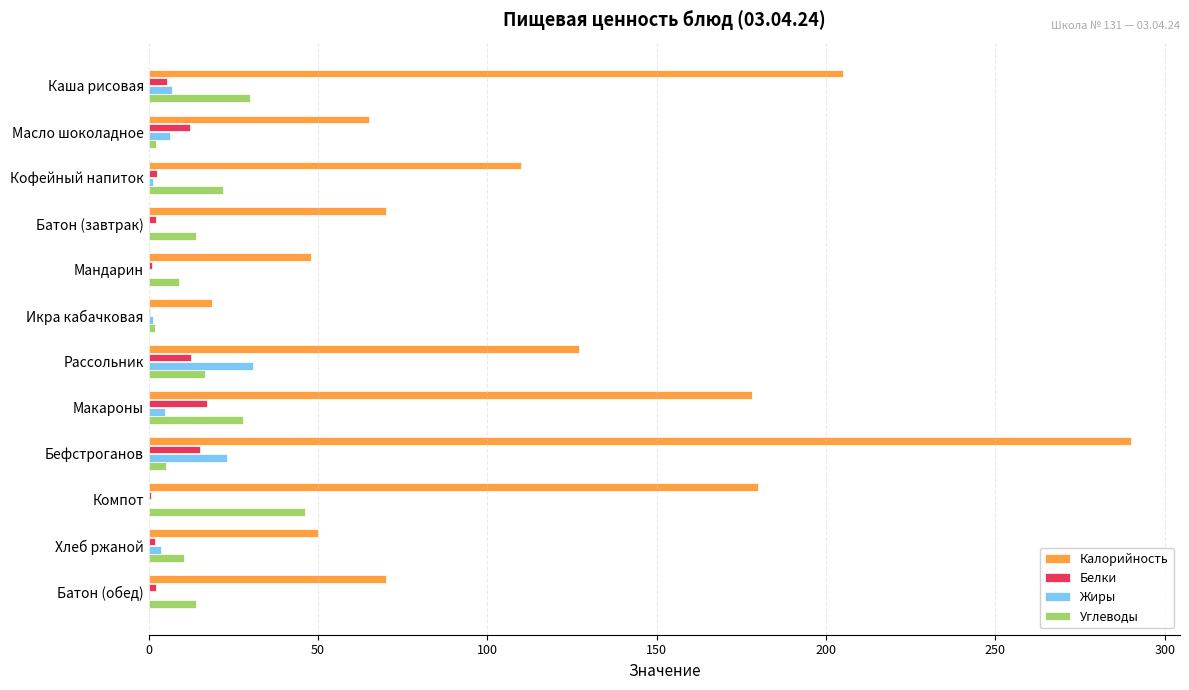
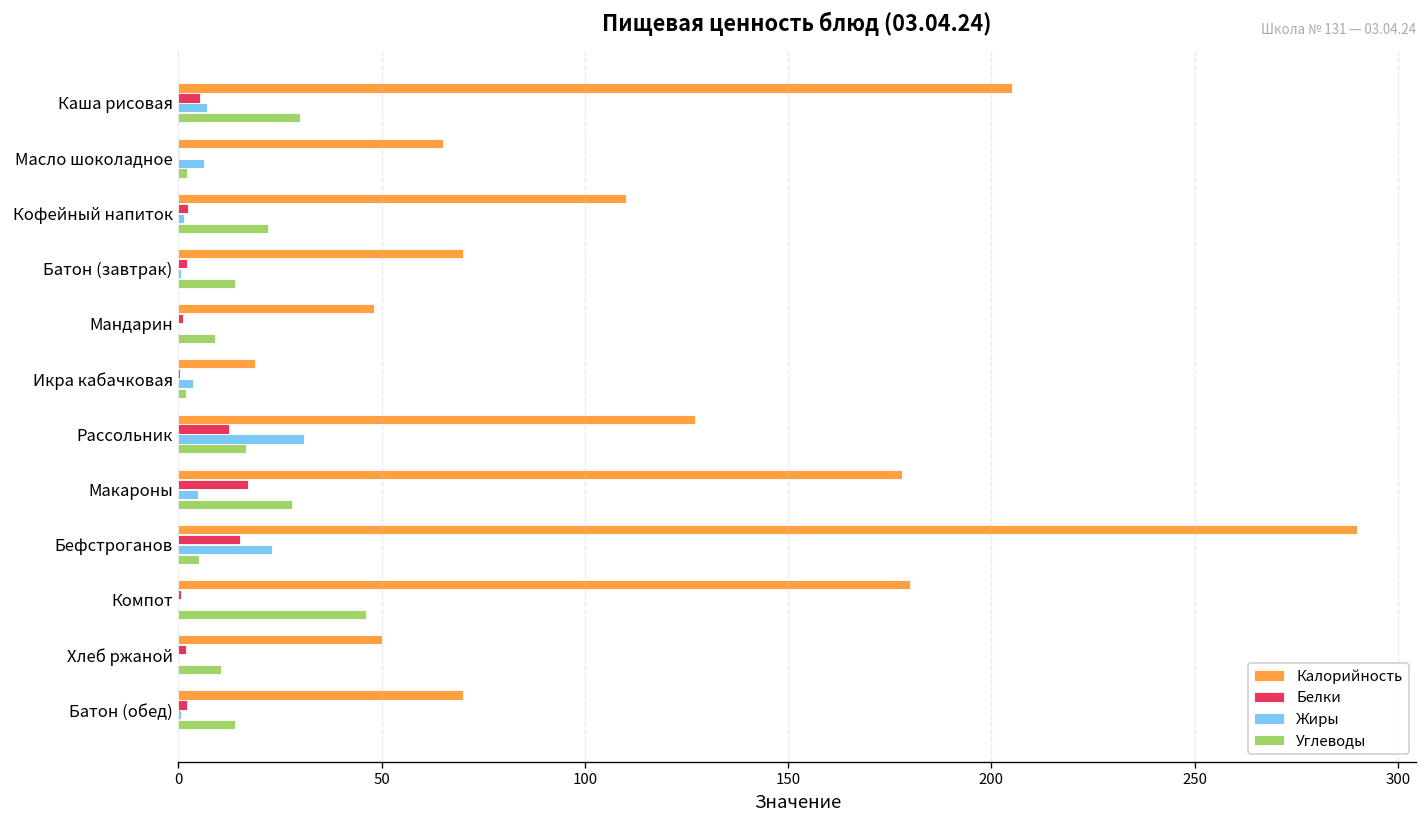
  {
    "Калорийность": {
      "Каша рисовая": 205,
      "Масло шоколадное": 65,
      "Кофейный напиток": 110,
      "Батон (завтрак)": 70,
      "Мандарин": 48,
      "Икра кабачковая": 19,
      "Рассольник": 127,
      "Макароны": 178,
      "Бефстроганов": 290,
      "Компот": 180,
      "Хлеб ржаной": 50,
      "Батон (обед)": 70
    },
    "Белки": {
      "Каша рисовая": 5,
-     "Масло шоколадное": 12,
+     "Масло шоколадное": 0,
      "Кофейный напиток": 2,
      "Батон (завтрак)": 2,
      "Мандарин": 1,
      "Рассольник": 12,
      "Макароны": 17,
      "Бефстроганов": 15,
      "Хлеб ржаной": 2,
      "Батон (обед)": 2
    },
    "Жиры": {
      "Каша рисовая": 7,
      "Масло шоколадное": 6,
      "Кофейный напиток": 1,
-     "Икра кабачковая": 1,
+     "Икра кабачковая": 4,
      "Рассольник": 31,
      "Макароны": 5,
      "Бефстроганов": 23,
      "Компот": 0,
-     "Хлеб ржаной": 4
+     "Хлеб ржаной": 0
    },
    "Углеводы": {
      "Каша рисовая": 30,
      "Масло шоколадное": 2,
      "Кофейный напиток": 22,
      "Батон (завтрак)": 14,
      "Мандарин": 9,
      "Икра кабачковая": 2,
      "Рассольник": 17,
      "Макароны": 28,
      "Бефстроганов": 5,
      "Компот": 46,
      "Хлеб ржаной": 10,
      "Батон (обед)": 14
    }
  }
